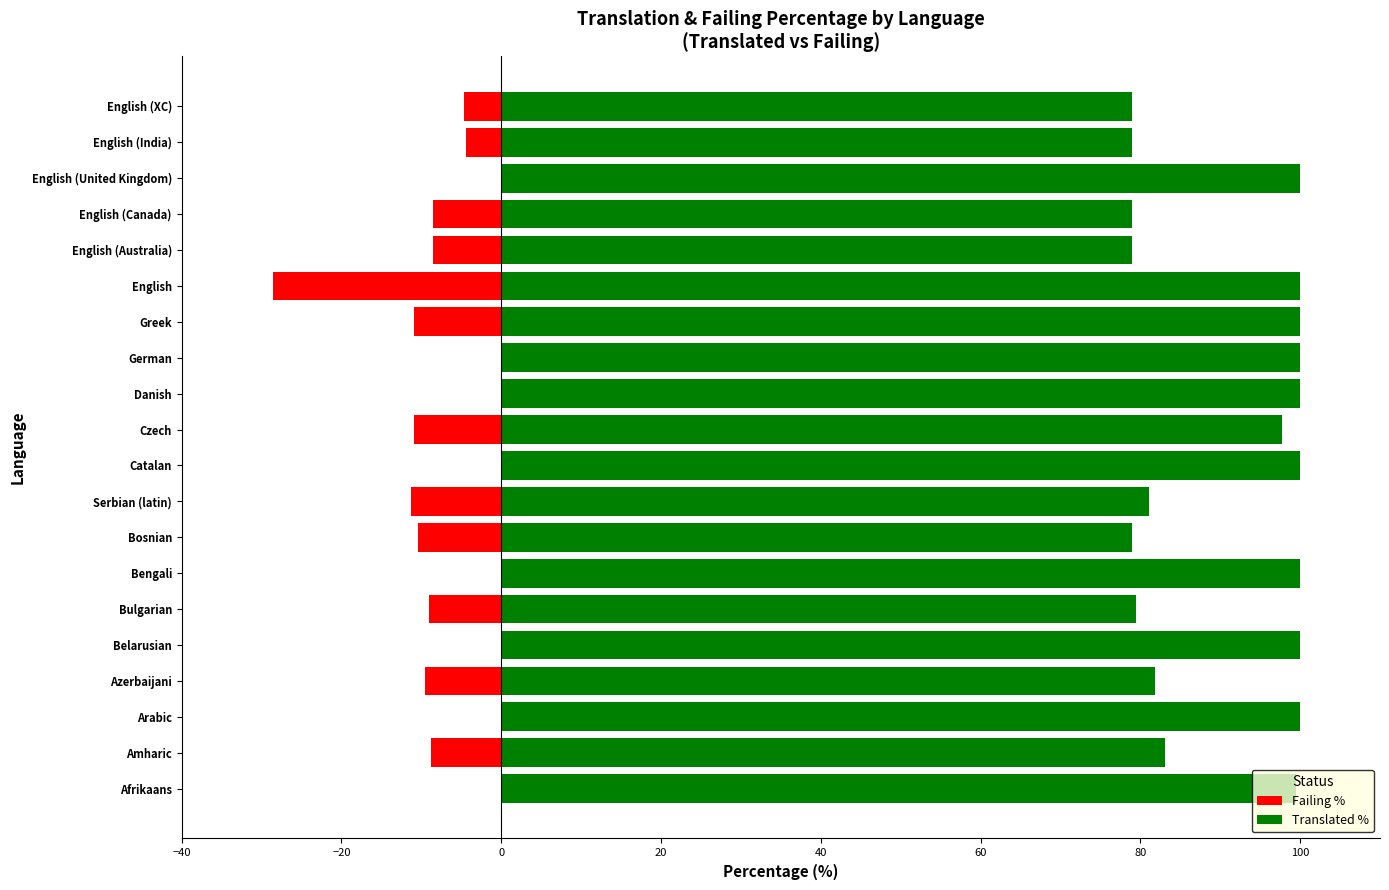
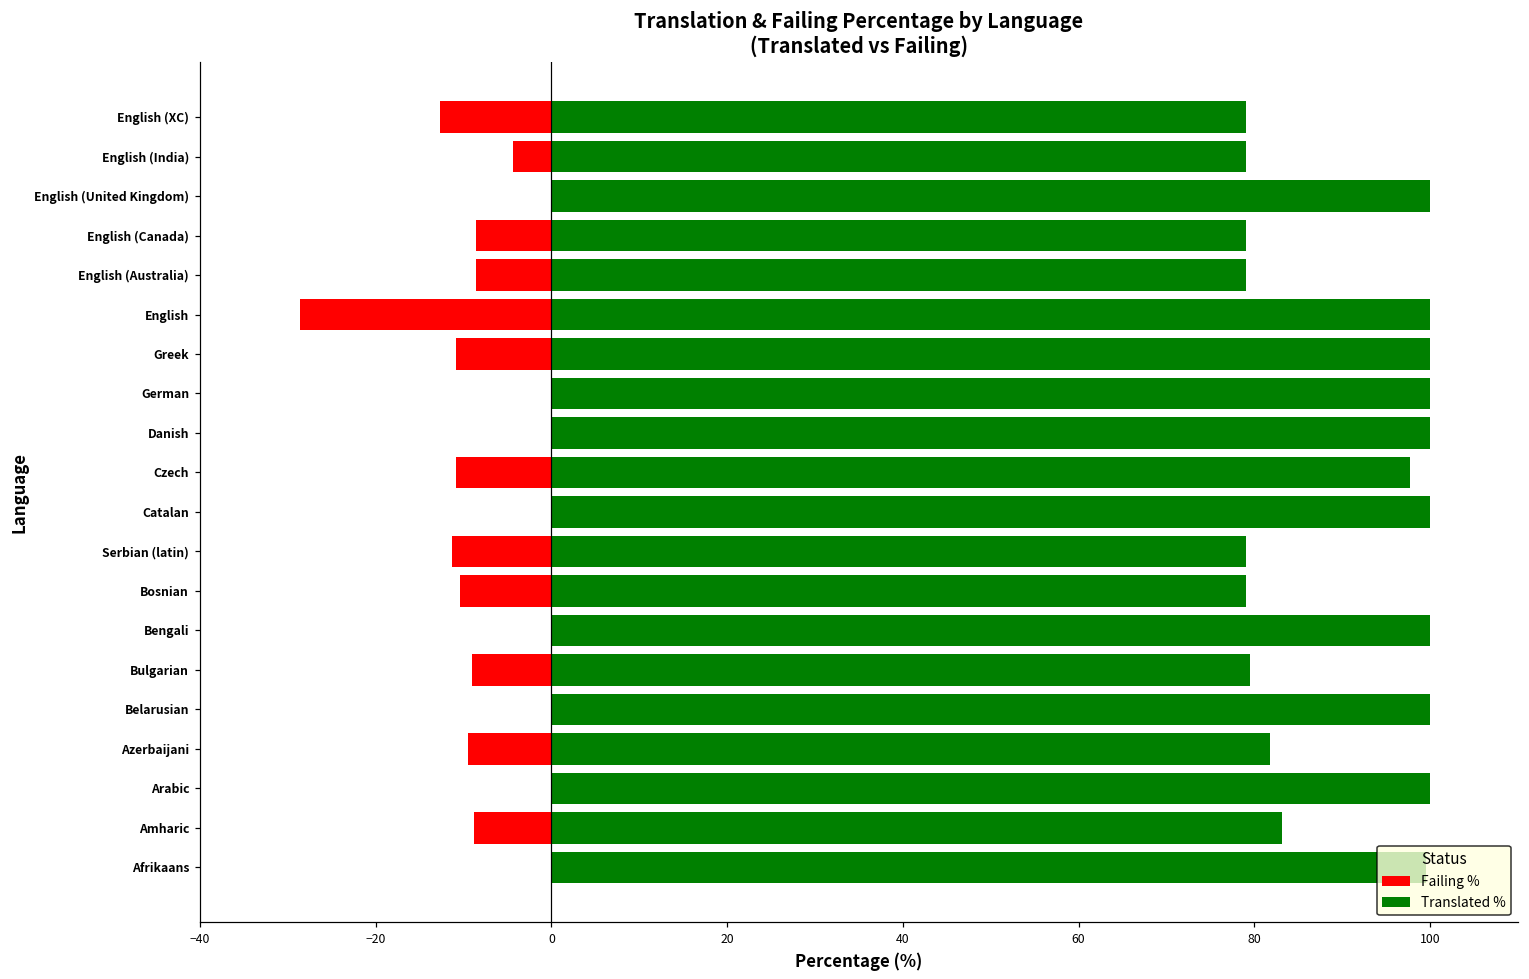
  {
    "Translated %": {
      "English (XC)": 79,
      "English (India)": 79,
      "English (United Kingdom)": 100,
      "English (Canada)": 79,
      "English (Australia)": 79,
      "English": 100,
      "Greek": 100,
      "German": 100,
      "Danish": 100,
      "Czech": 98,
      "Catalan": 100,
-     "Serbian (latin)": 81,
+     "Serbian (latin)": 79,
      "Bosnian": 79,
      "Bengali": 100,
      "Bulgarian": 80,
      "Belarusian": 100,
      "Azerbaijani": 82,
      "Arabic": 100,
      "Amharic": 83
    },
    "Failing %": {
-     "English (XC)": -5,
+     "English (XC)": -13,
      "English (India)": -4,
      "English (United Kingdom)": 0,
      "English (Canada)": -9,
      "English (Australia)": -9,
      "English": -29,
      "Greek": -11,
      "German": 0,
      "Danish": 0,
      "Czech": -11,
      "Catalan": 0,
      "Serbian (latin)": -11,
      "Bosnian": -10,
      "Bengali": 0,
      "Bulgarian": -9,
      "Belarusian": 0,
      "Azerbaijani": -10,
      "Arabic": 0,
      "Amharic": -9,
      "Afrikaans": 0
    }
  }
